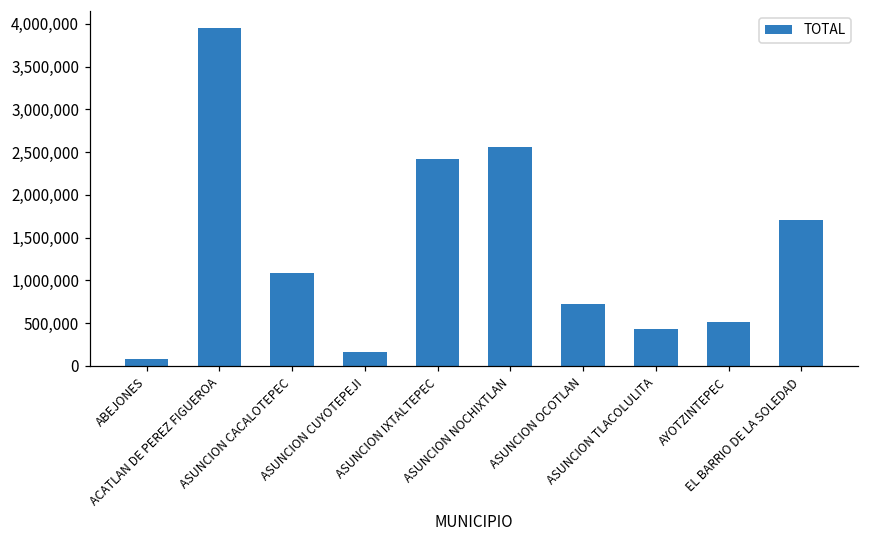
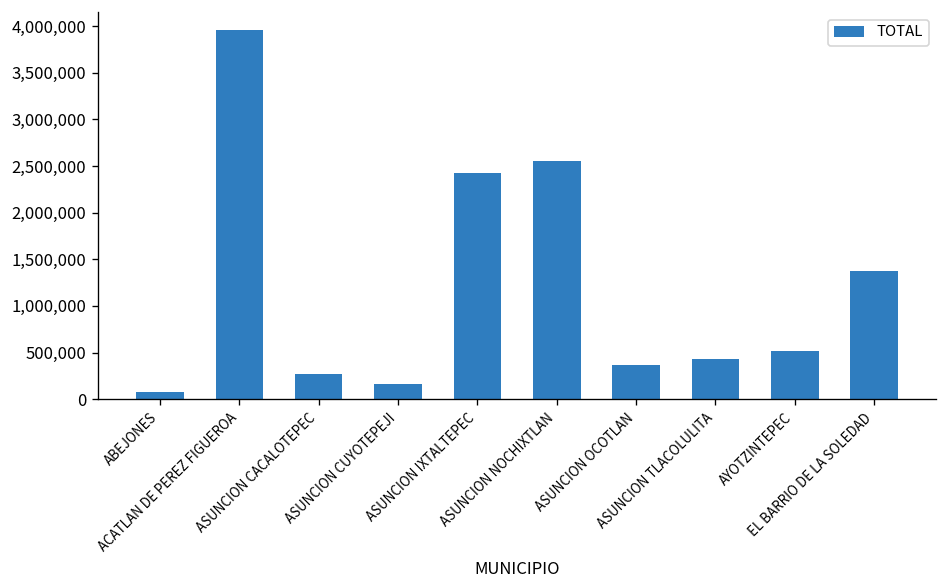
  {
    "ABEJONES": "100,000",
    "ACATLAN DE PEREZ FIGUEROA": "4,000,000",
-   "ASUNCION CACALOTEPEC": "1,100,000",
+   "ASUNCION CACALOTEPEC": "300,000",
    "ASUNCION CUYOTEPEJI": "200,000",
    "ASUNCION IXTALTEPEC": "2,400,000",
    "ASUNCION NOCHIXTLAN": "2,600,000",
-   "ASUNCION OCOTLAN": "700,000",
+   "ASUNCION OCOTLAN": "400,000",
    "ASUNCION TLACOLULITA": "400,000",
    "AYOTZINTEPEC": "500,000",
-   "EL BARRIO DE LA SOLEDAD": "1,700,000"
+   "EL BARRIO DE LA SOLEDAD": "1,400,000"
  }
